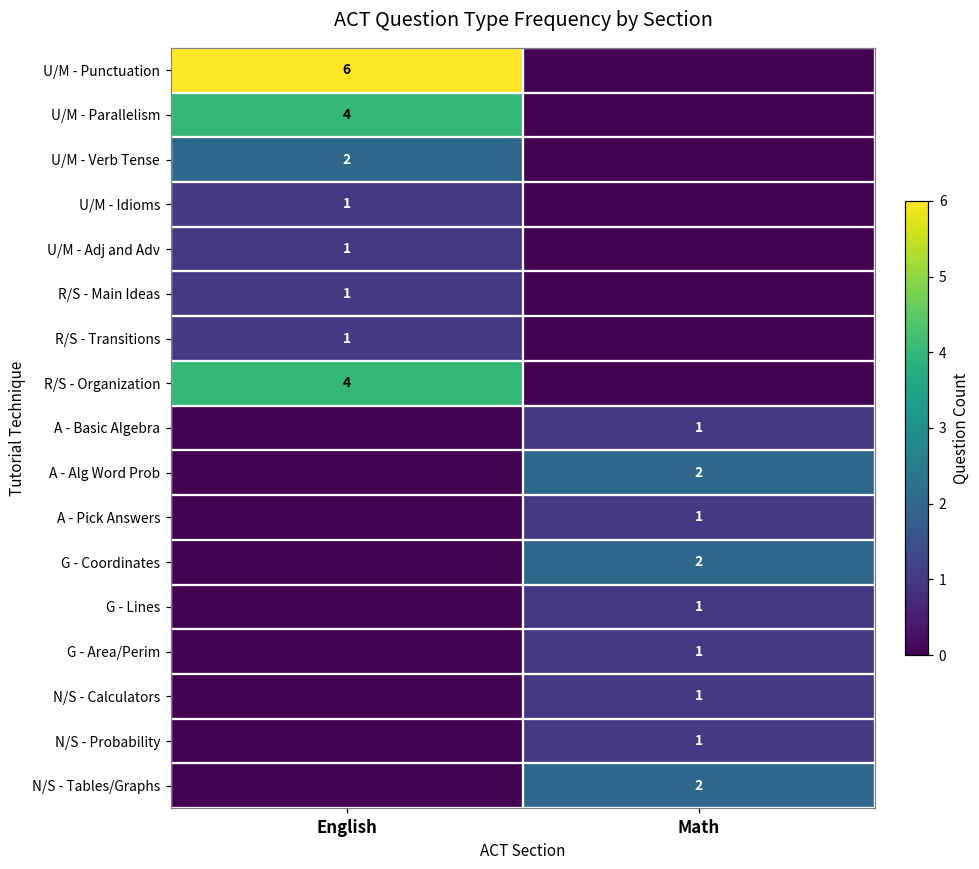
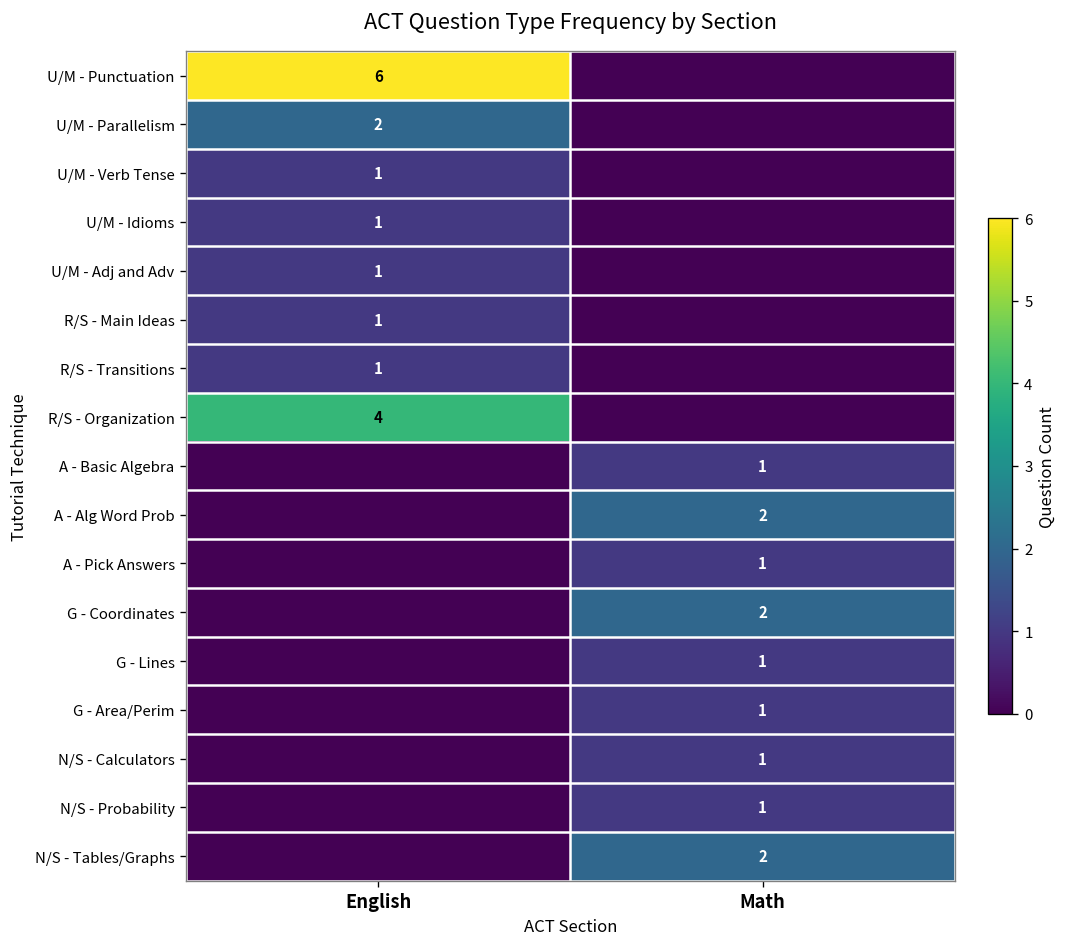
  {
    "U/M - Punctuation": {
      "English": 6
    },
    "U/M - Parallelism": {
-     "English": 4
+     "English": 2
    },
    "U/M - Verb Tense": {
-     "English": 2
+     "English": 1
    },
    "U/M - Idioms": {
      "English": 1
    },
    "U/M - Adj and Adv": {
      "English": 1
    },
    "R/S - Main Ideas": {
      "English": 1
    },
    "R/S - Transitions": {
      "English": 1
    },
    "R/S - Organization": {
      "English": 4
    },
    "A - Basic Algebra": {
      "Math": 1
    },
    "A - Alg Word Prob": {
      "Math": 2
    },
    "A - Pick Answers": {
      "Math": 1
    },
    "G - Coordinates": {
      "Math": 2
    },
    "G - Lines": {
      "Math": 1
    },
    "G - Area/Perim": {
      "Math": 1
    },
    "N/S - Calculators": {
      "Math": 1
    },
    "N/S - Probability": {
      "Math": 1
    },
    "N/S - Tables/Graphs": {
      "Math": 2
    }
  }
